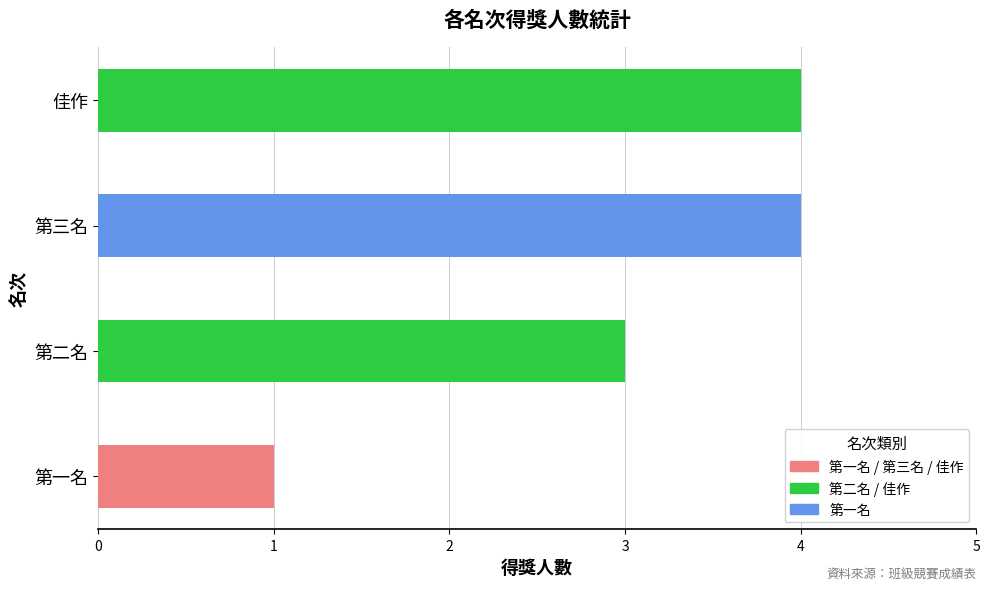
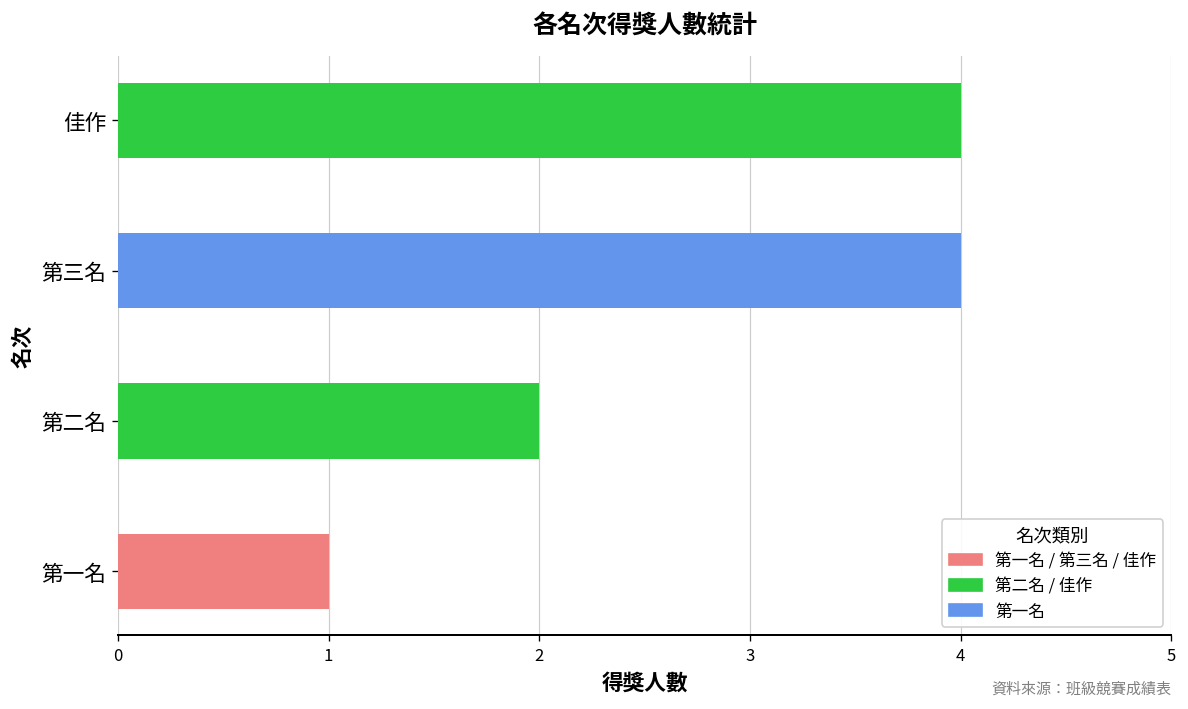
  {
    "佳作": 4,
    "第三名": 4,
-   "第二名": 3,
+   "第二名": 2,
    "第一名": 1
  }
